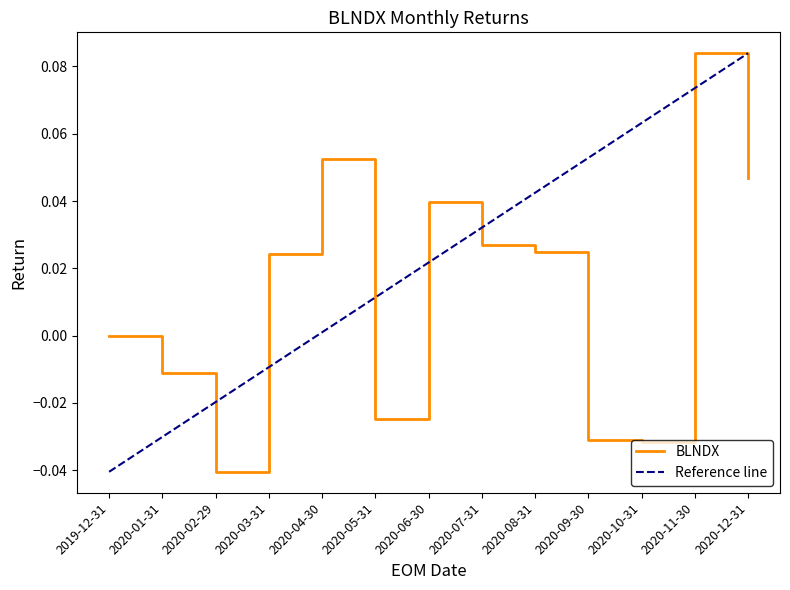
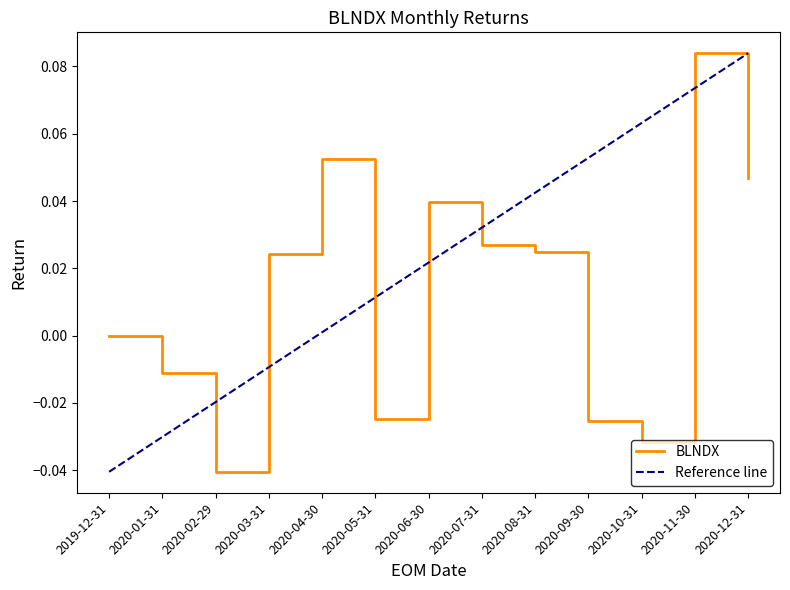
  {
    "BLNDX": {
      "2019-12-31": 0.000,
      "2020-01-31": -0.011,
      "2020-02-29": -0.040,
      "2020-03-31": 0.024,
      "2020-04-30": 0.052,
      "2020-05-31": -0.025,
      "2020-06-30": 0.040,
      "2020-07-31": 0.027,
      "2020-08-31": 0.025,
-     "2020-09-30": -0.031,
+     "2020-09-30": -0.025,
      "2020-11-30": 0.084,
      "2020-12-31": 0.047
    },
    "Reference line": {
      "2019-12-31": -0.040,
      "2020-01-31": -0.030,
      "2020-02-29": -0.020,
      "2020-03-31": -0.009,
      "2020-04-30": 0.001,
      "2020-05-31": 0.011,
      "2020-06-30": 0.022,
      "2020-07-31": 0.032,
      "2020-08-31": 0.042,
      "2020-09-30": 0.053,
      "2020-10-31": 0.063,
      "2020-11-30": 0.074,
      "2020-12-31": 0.084
    }
  }
